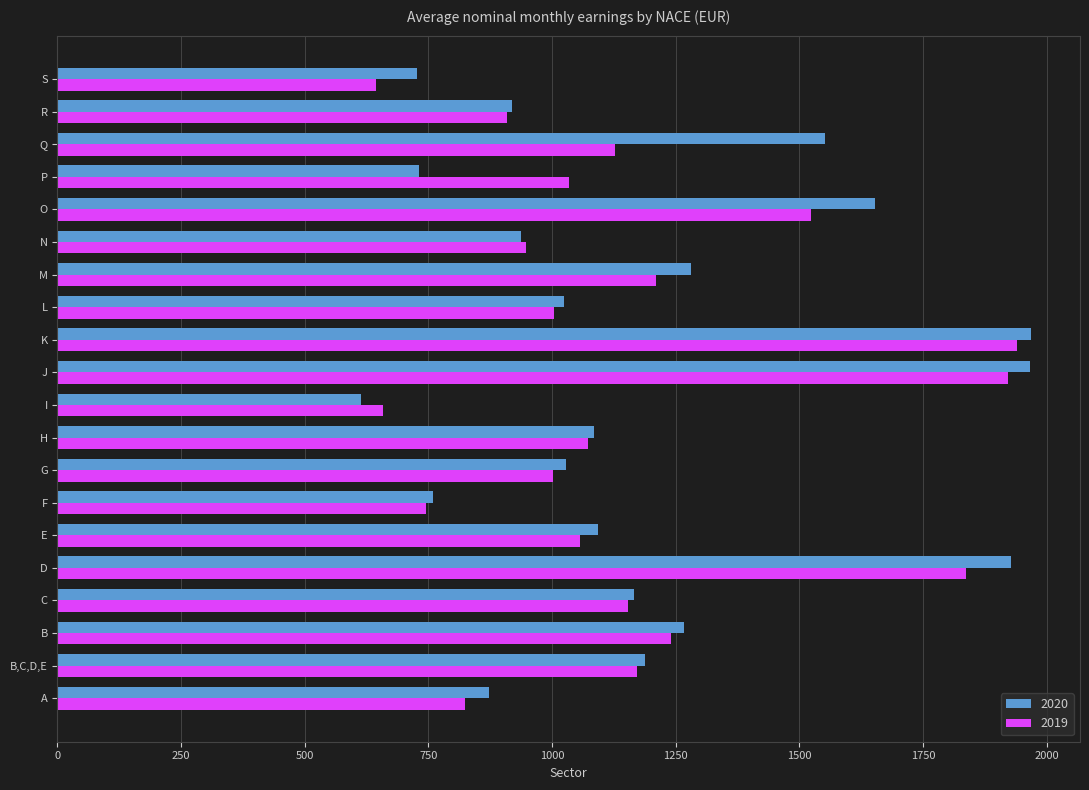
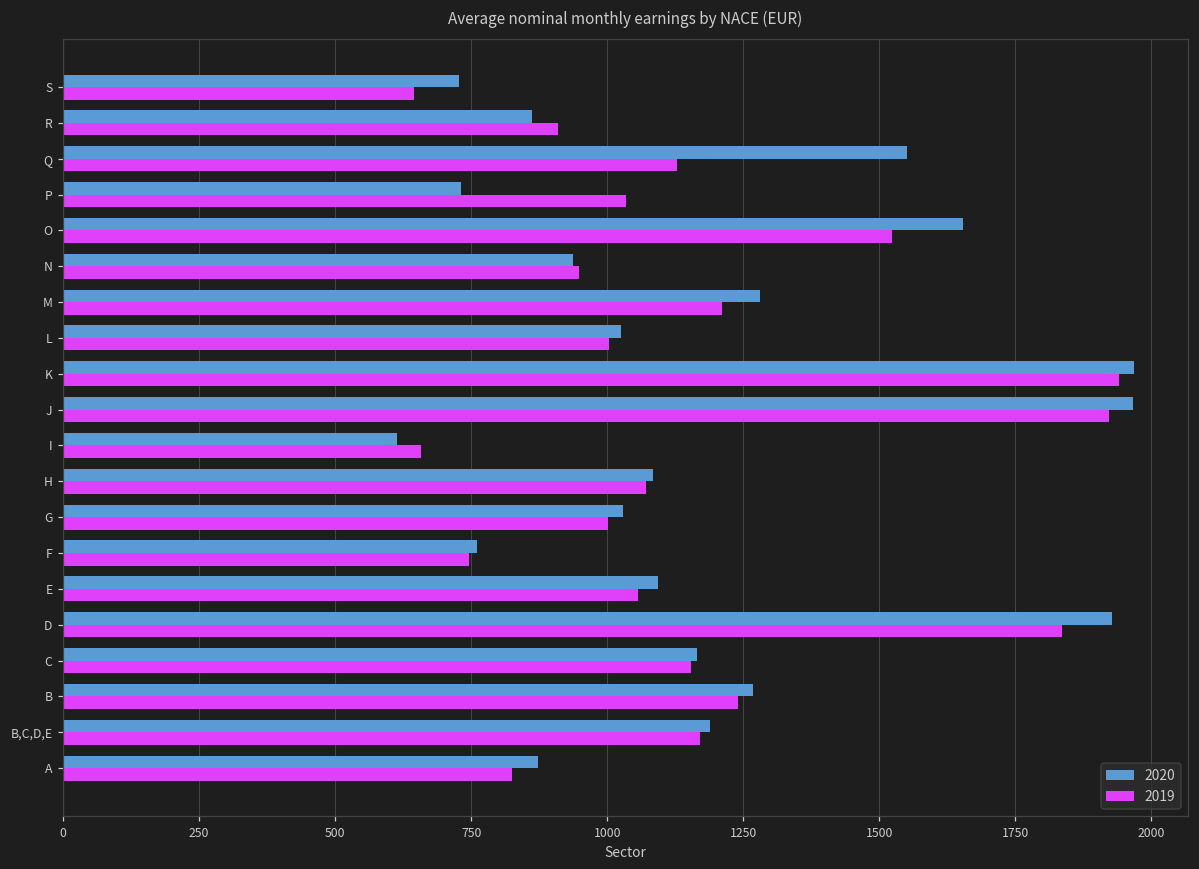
  {
    "2020": {
      "S": 730,
-     "R": 920,
+     "R": 860,
      "Q": 1550,
      "P": 730,
      "O": 1650,
      "N": 940,
      "M": 1280,
      "L": 1030,
      "K": 1970,
      "J": 1970,
      "I": 610,
      "H": 1080,
      "G": 1030,
      "F": 760,
      "E": 1090,
      "D": 1930,
      "C": 1170,
      "B": 1270,
      "B,C,D,E": 1190,
      "A": 870
    },
    "2019": {
      "S": 650,
      "R": 910,
      "Q": 1130,
      "P": 1030,
      "O": 1520,
      "N": 950,
      "M": 1210,
      "L": 1000,
      "K": 1940,
      "J": 1920,
      "I": 660,
      "H": 1070,
      "G": 1000,
      "F": 750,
      "E": 1060,
      "D": 1840,
      "C": 1150,
      "B": 1240,
      "B,C,D,E": 1170,
      "A": 820
    }
  }
